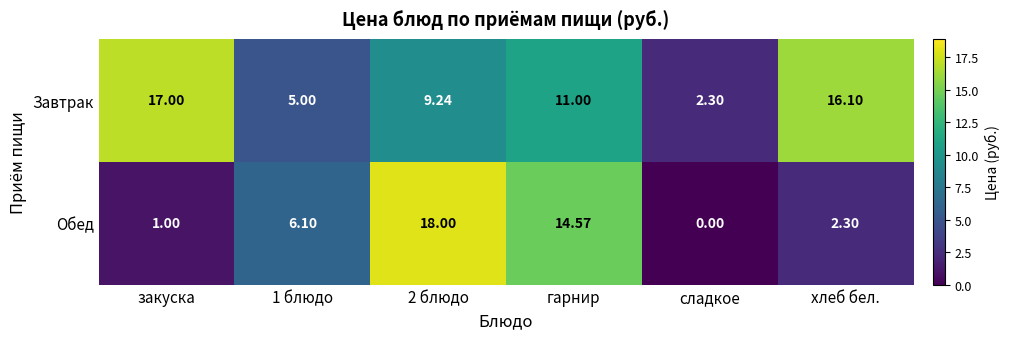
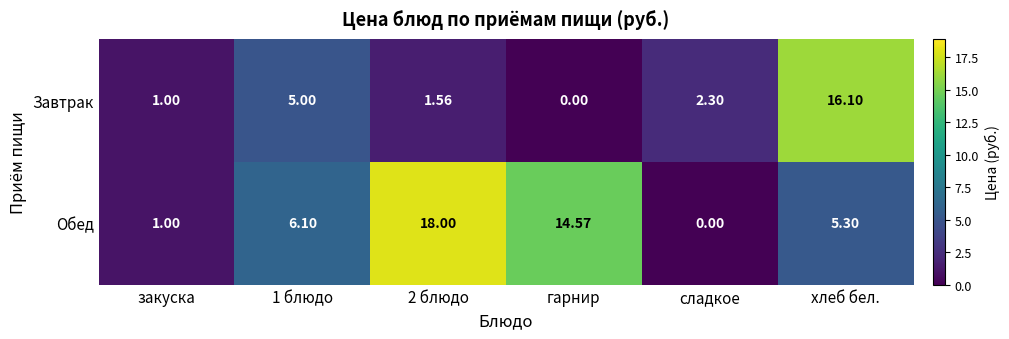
  {
    "Завтрак": {
-     "закуска": 17.00,
+     "закуска": 1.00,
      "1 блюдо": 5.00,
-     "2 блюдо": 9.24,
-     "гарнир": 11.00,
+     "2 блюдо": 1.56,
+     "гарнир": 0.00,
      "сладкое": 2.30,
      "хлеб бел.": 16.10
    },
    "Обед": {
      "закуска": 1.00,
      "1 блюдо": 6.10,
      "2 блюдо": 18.00,
      "гарнир": 14.57,
      "сладкое": 0.00,
-     "хлеб бел.": 2.30
+     "хлеб бел.": 5.30
    }
  }
